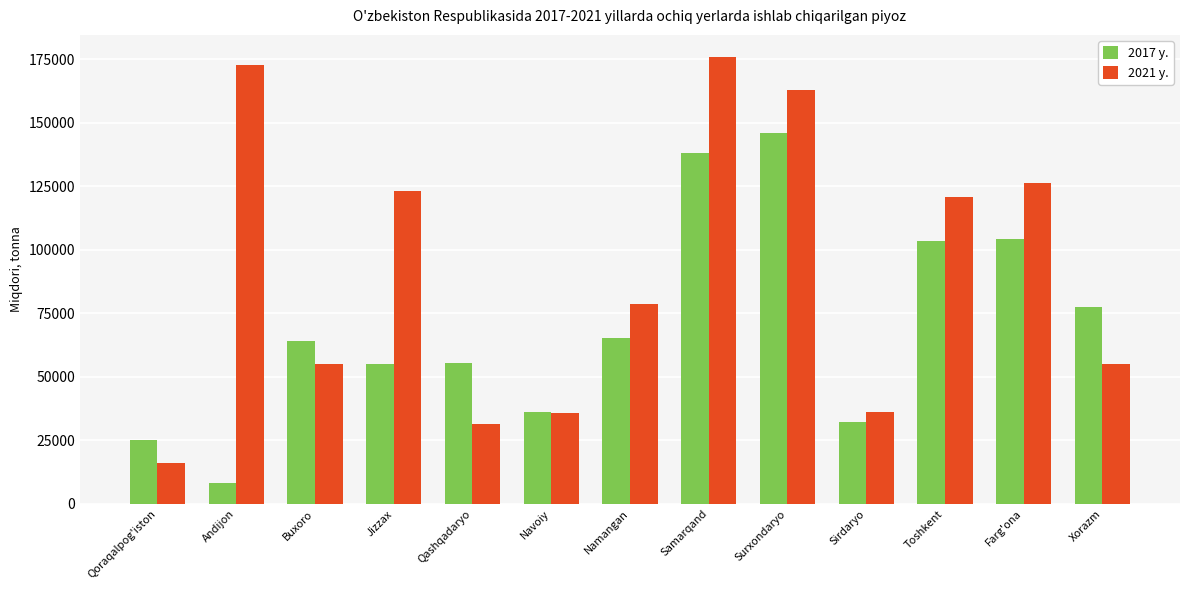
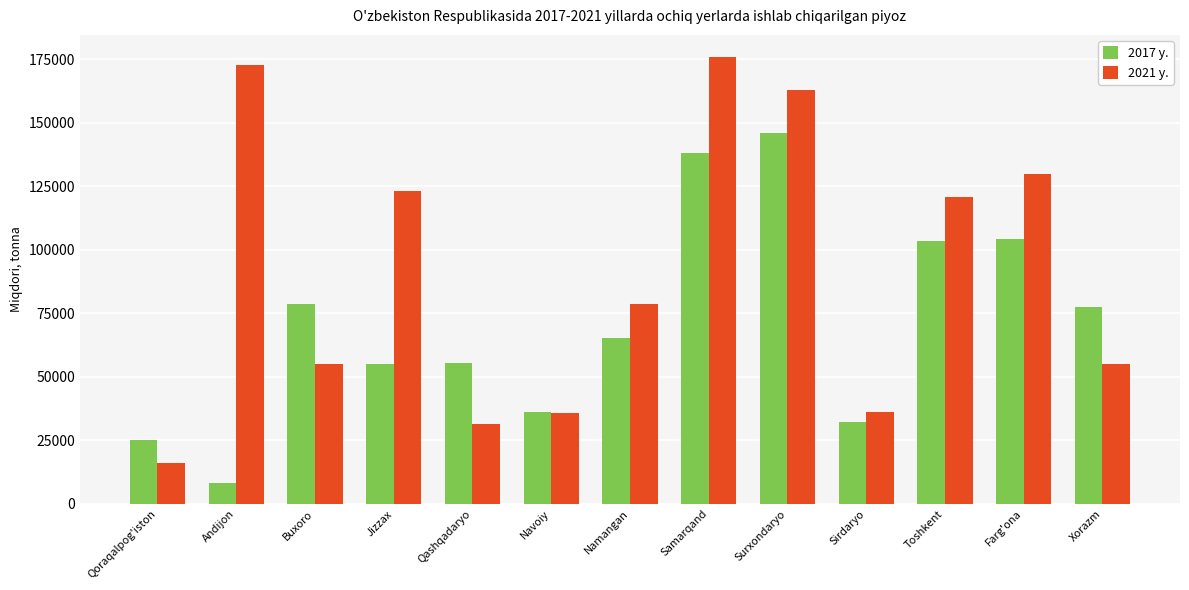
  {
    "2017 y.": {
      "Qoraqalpog'iston": 25000,
      "Andijon": 8000,
-     "Buxoro": 64000,
+     "Buxoro": 79000,
      "Jizzax": 55000,
      "Qashqadaryo": 55000,
      "Navoiy": 36000,
      "Namangan": 65000,
      "Samarqand": 138000,
      "Surxondaryo": 146000,
      "Sirdaryo": 32000,
      "Toshkent": 104000,
      "Farg'ona": 104000,
      "Xorazm": 77000
    },
    "2021 y.": {
      "Qoraqalpog'iston": 16000,
      "Andijon": 173000,
      "Buxoro": 55000,
      "Jizzax": 123000,
      "Qashqadaryo": 31000,
      "Navoiy": 36000,
      "Namangan": 78000,
      "Samarqand": 176000,
      "Surxondaryo": 163000,
      "Sirdaryo": 36000,
      "Toshkent": 121000,
-     "Farg'ona": 126000,
+     "Farg'ona": 130000,
      "Xorazm": 55000
    }
  }
